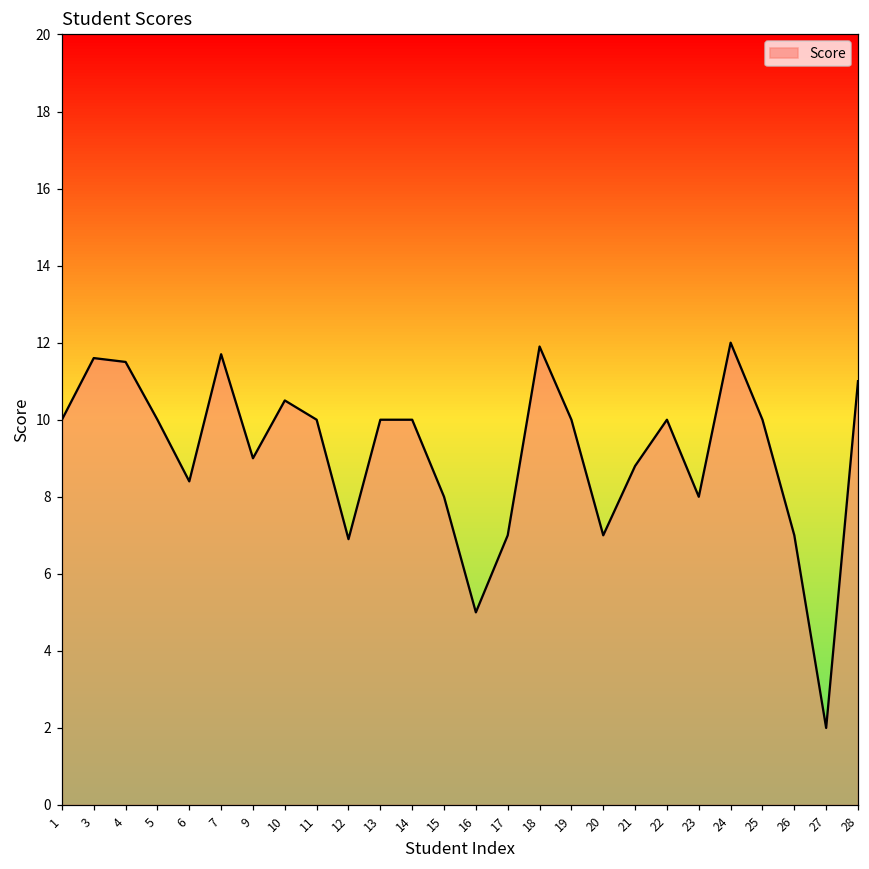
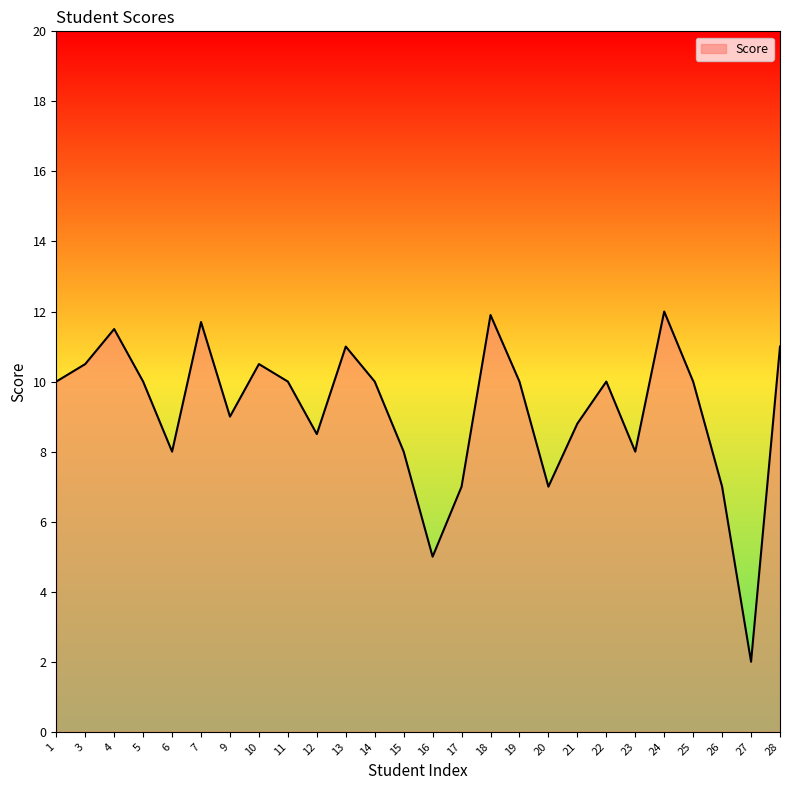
  {
    "1": 10.0,
-   "3": 11.6,
+   "3": 10.5,
    "4": 11.5,
    "5": 10.0,
-   "6": 8.4,
+   "6": 8.0,
    "7": 11.7,
    "9": 9.0,
    "10": 10.5,
    "11": 10.0,
-   "12": 6.9,
-   "13": 10,
+   "12": 8.5,
+   "13": 11,
    "14": 10.0,
    "15": 8.0,
    "16": 5.0,
    "17": 7.0,
    "18": 11.9,
    "19": 10.0,
    "20": 7.0,
    "21": 8.8,
    "22": 10.0,
    "23": 8.0,
    "24": 12.0,
    "25": 10.0,
    "26": 7.0,
    "27": 2.0,
    "28": 11.0
  }
